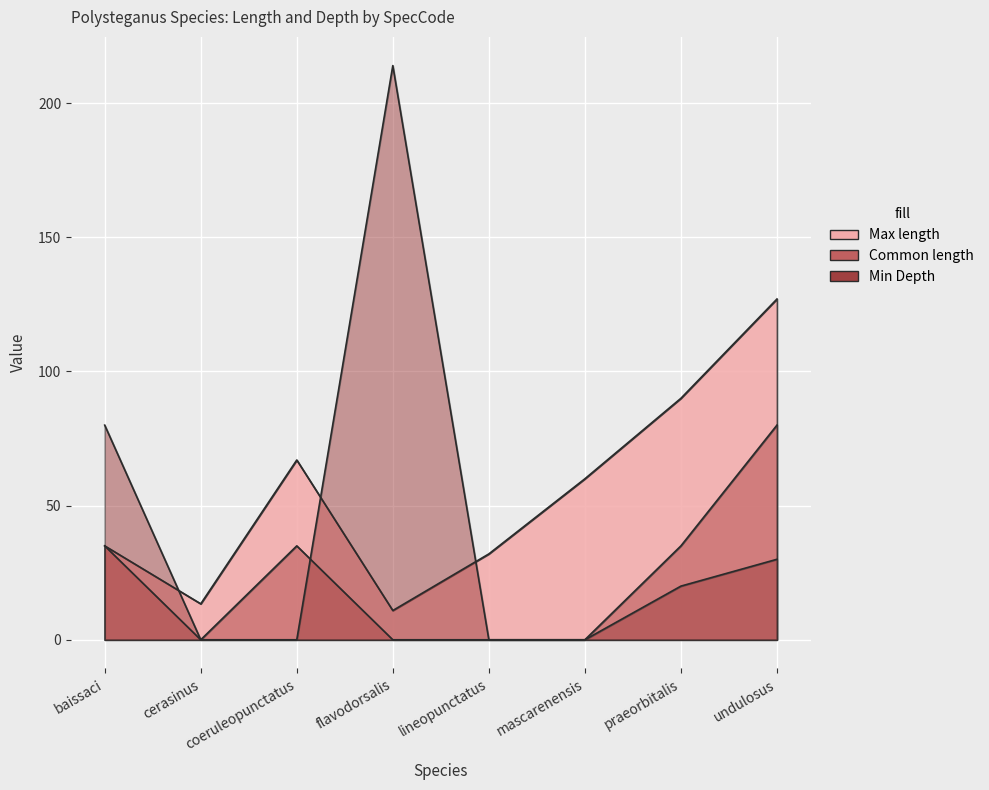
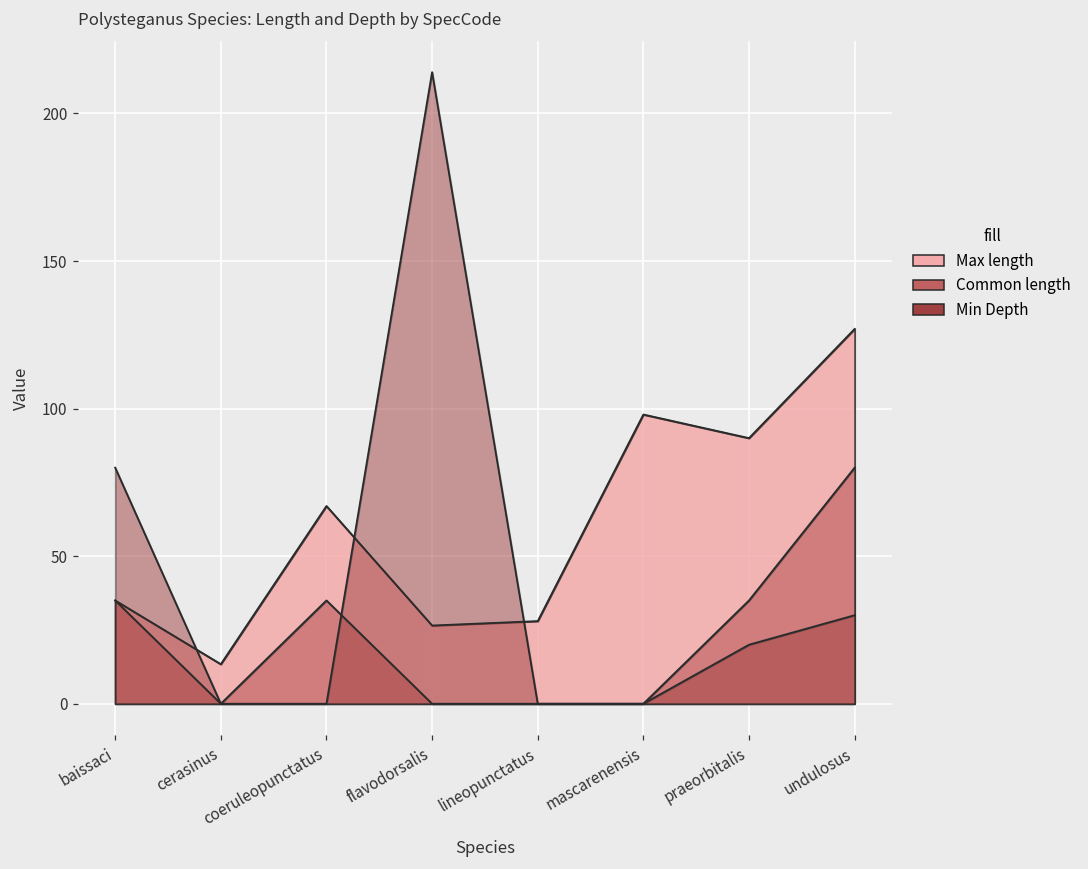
  {
    "Max length": {
      "cerasinus": 13,
      "coeruleopunctatus": 67,
-     "flavodorsalis": 11,
-     "lineopunctatus": 32,
-     "mascarenensis": 60,
+     "flavodorsalis": 27,
+     "lineopunctatus": 28,
+     "mascarenensis": 98,
      "praeorbitalis": 90,
      "undulosus": 127
    }
  }
